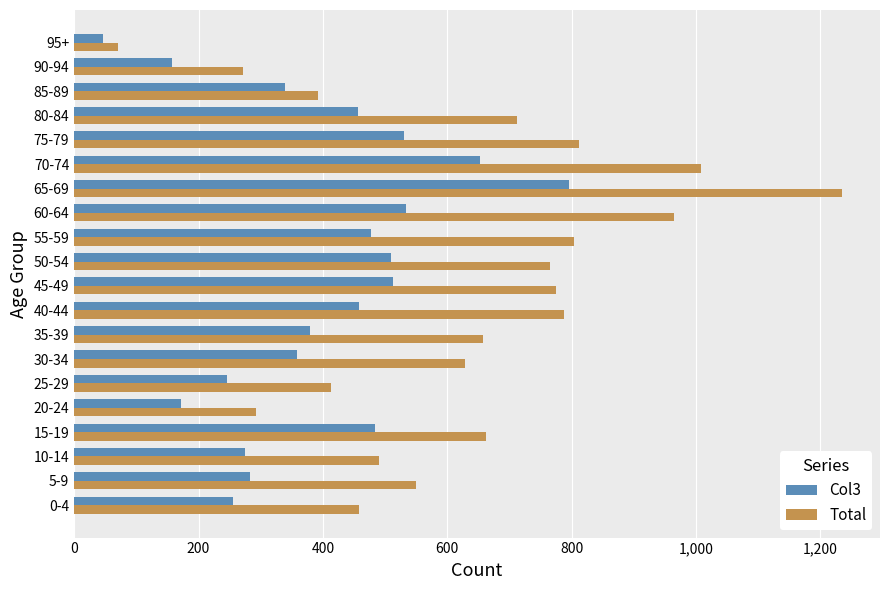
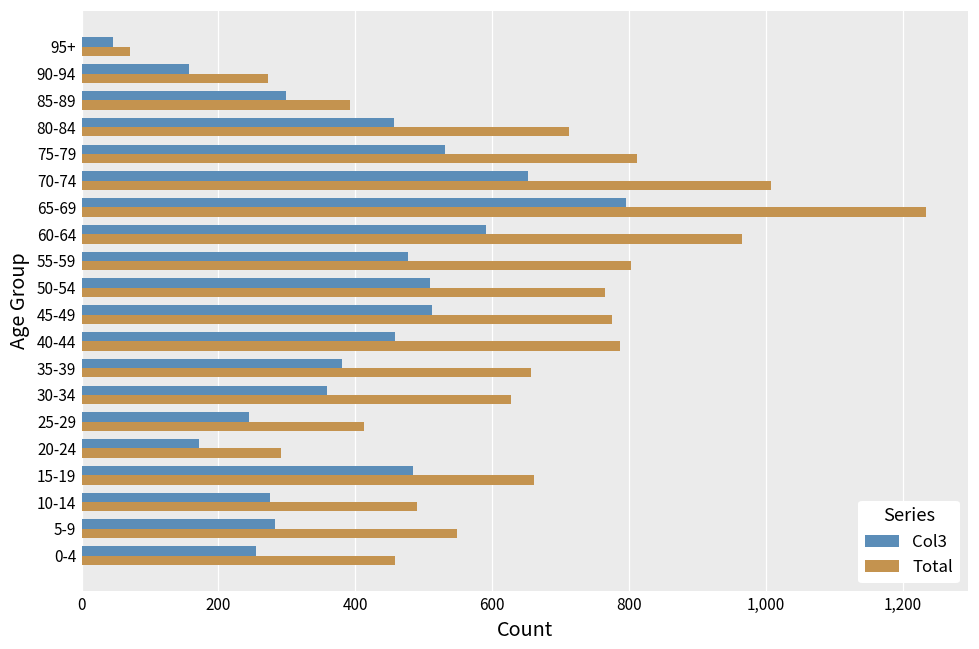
  {
    "Col3": {
      "95+": "50",
      "90-94": "160",
-     "85-89": "340",
+     "85-89": "300",
      "80-84": "460",
      "75-79": "530",
      "70-74": "650",
      "65-69": "800",
-     "60-64": "530",
+     "60-64": "590",
      "55-59": "480",
      "50-54": "510",
      "45-49": "510",
      "40-44": "460",
      "35-39": "380",
      "30-34": "360",
      "25-29": "250",
      "20-24": "170",
      "15-19": "480",
      "10-14": "280",
      "5-9": "280",
      "0-4": "260"
    },
    "Total": {
      "95+": "70",
      "90-94": "270",
      "85-89": "390",
      "80-84": "710",
      "75-79": "810",
      "70-74": "1,010",
      "65-69": "1,230",
      "60-64": "970",
      "55-59": "800",
      "50-54": "770",
      "45-49": "780",
      "40-44": "790",
      "35-39": "660",
      "30-34": "630",
      "25-29": "410",
      "20-24": "290",
      "15-19": "660",
      "10-14": "490",
      "5-9": "550",
      "0-4": "460"
    }
  }
